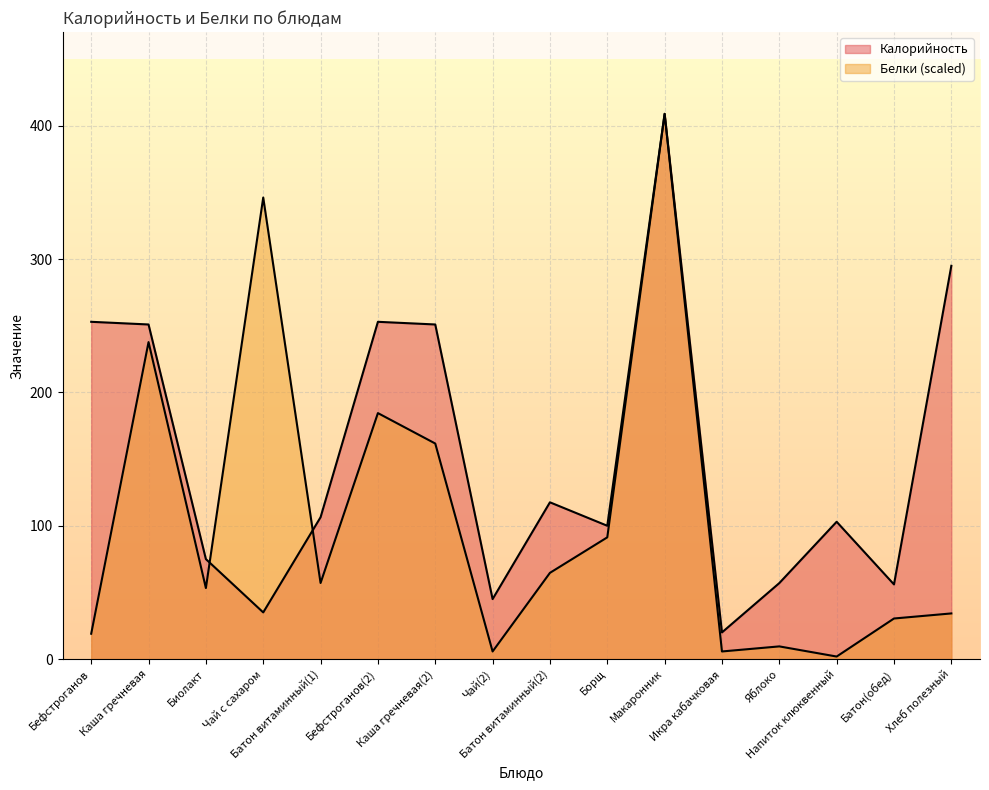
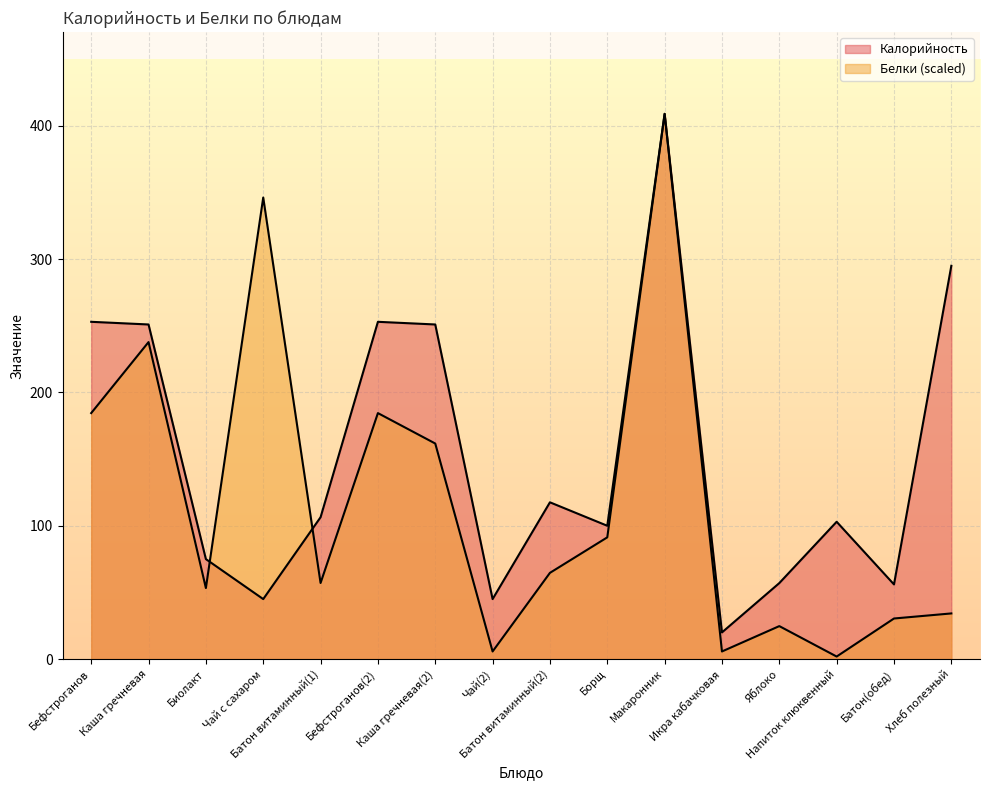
  {
    "Калорийность": {
      "Бефстроганов": 253,
      "Каша гречневая": 251,
      "Биолакт": 75,
-     "Чай с сахаром": 35,
+     "Чай с сахаром": 45,
      "Батон витаминный(1)": 106,
      "Бефстроганов(2)": 253,
      "Каша гречневая(2)": 251,
      "Чай(2)": 45,
      "Батон витаминный(2)": 118,
      "Борщ": 100,
      "Икра кабачковая": 20,
      "Яблоко": 57,
      "Напиток клюквенный": 103,
      "Батон(обед)": 56,
      "Хлеб полезный": 295
    },
    "Белки (scaled)": {
-     "Бефстроганов": 19,
+     "Бефстроганов": 185,
      "Каша гречневая": 238,
      "Биолакт": 53,
      "Чай с сахаром": 346,
      "Батон витаминный(1)": 57,
      "Бефстроганов(2)": 185,
      "Каша гречневая(2)": 162,
      "Чай(2)": 6,
      "Батон витаминный(2)": 65,
      "Борщ": 91,
      "Икра кабачковая": 6,
-     "Яблоко": 10,
+     "Яблоко": 25,
      "Напиток клюквенный": 2,
      "Батон(обед)": 30,
      "Хлеб полезный": 34
    }
  }
